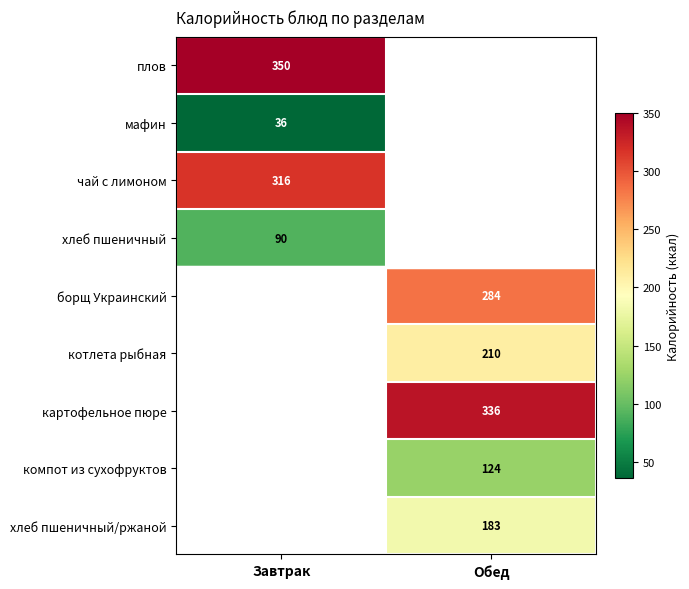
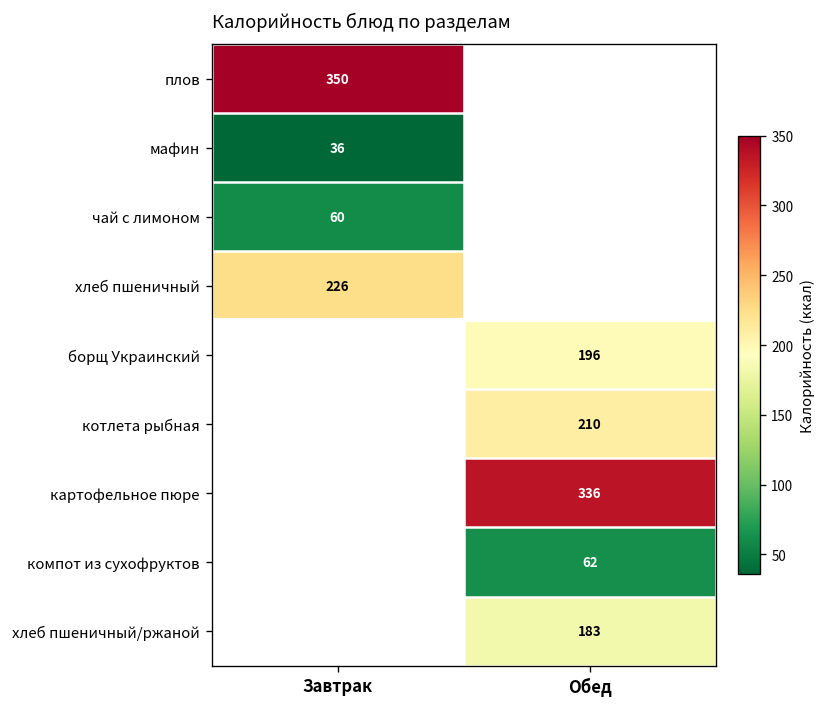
  {
    "плов": {
      "Завтрак": 350
    },
    "мафин": {
      "Завтрак": 36
    },
    "чай с лимоном": {
-     "Завтрак": 316
+     "Завтрак": 60
    },
    "хлеб пшеничный": {
-     "Завтрак": 90
+     "Завтрак": 226
    },
    "борщ Украинский": {
-     "Обед": 284
+     "Обед": 196
    },
    "котлета рыбная": {
      "Обед": 210
    },
    "картофельное пюре": {
      "Обед": 336
    },
    "компот из сухофруктов": {
-     "Обед": 124
+     "Обед": 62
    },
    "хлеб пшеничный/ржаной": {
      "Обед": 183
    }
  }
